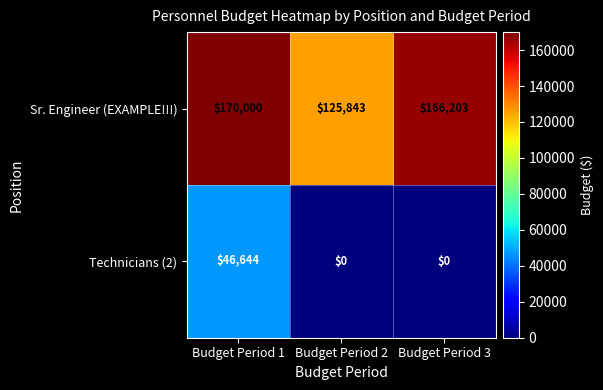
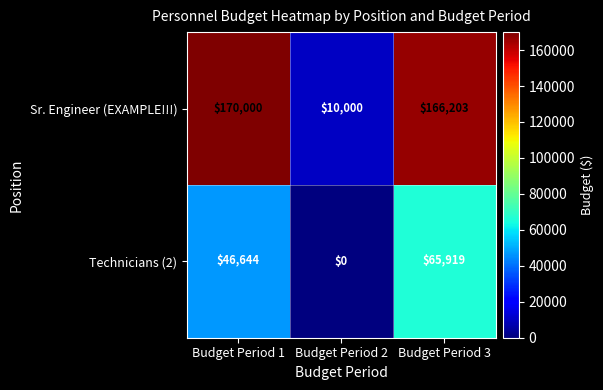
  {
    "Sr. Engineer (EXAMPLE!!!)": {
      "Budget Period 1": "$170,000",
-     "Budget Period 2": "$125,843",
+     "Budget Period 2": "$10,000",
      "Budget Period 3": "$166,203"
    },
    "Technicians (2)": {
      "Budget Period 1": "$46,644",
      "Budget Period 2": "$0",
-     "Budget Period 3": "$0"
+     "Budget Period 3": "$65,919"
    }
  }
